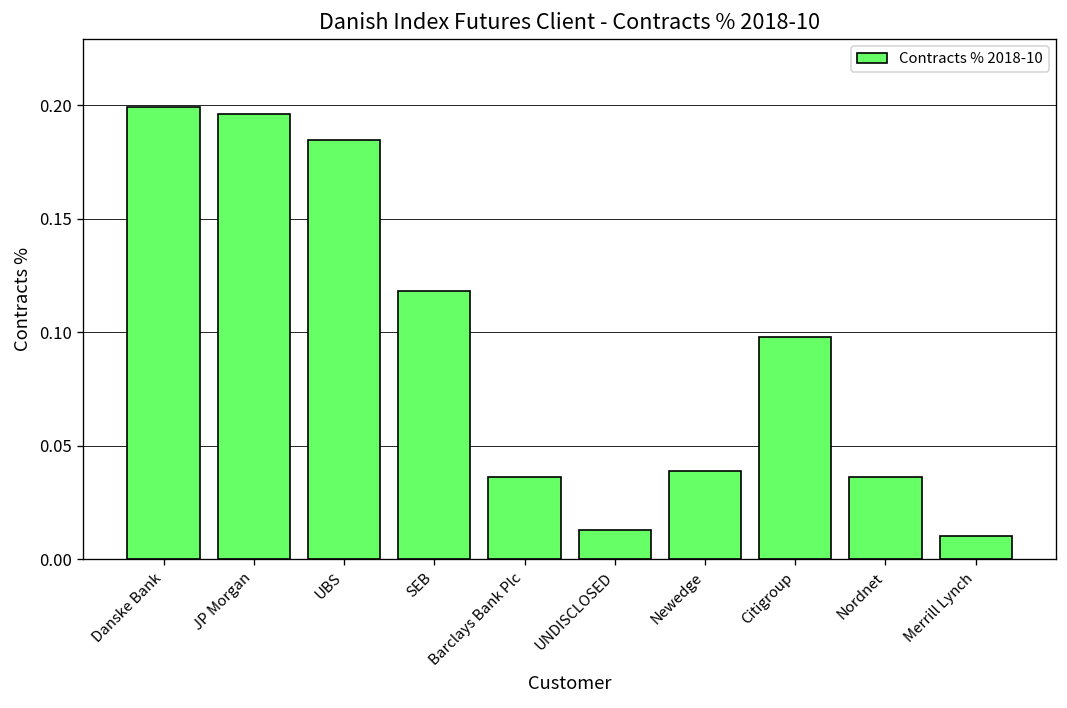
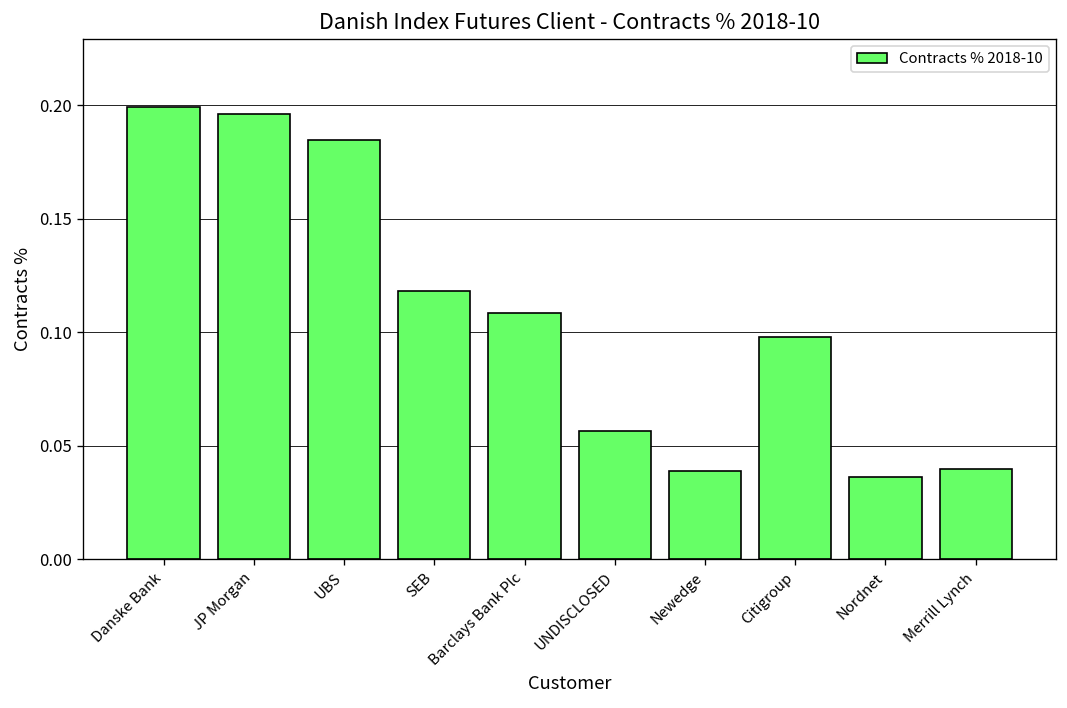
  {
    "Danske Bank": 0.199,
    "JP Morgan": 0.196,
    "UBS": 0.185,
    "SEB": 0.118,
-   "Barclays Bank Plc": 0.036,
-   "UNDISCLOSED": 0.013,
+   "Barclays Bank Plc": 0.109,
+   "UNDISCLOSED": 0.057,
    "Newedge": 0.039,
    "Citigroup": 0.098,
    "Nordnet": 0.036,
-   "Merrill Lynch": 0.010
+   "Merrill Lynch": 0.040
  }
